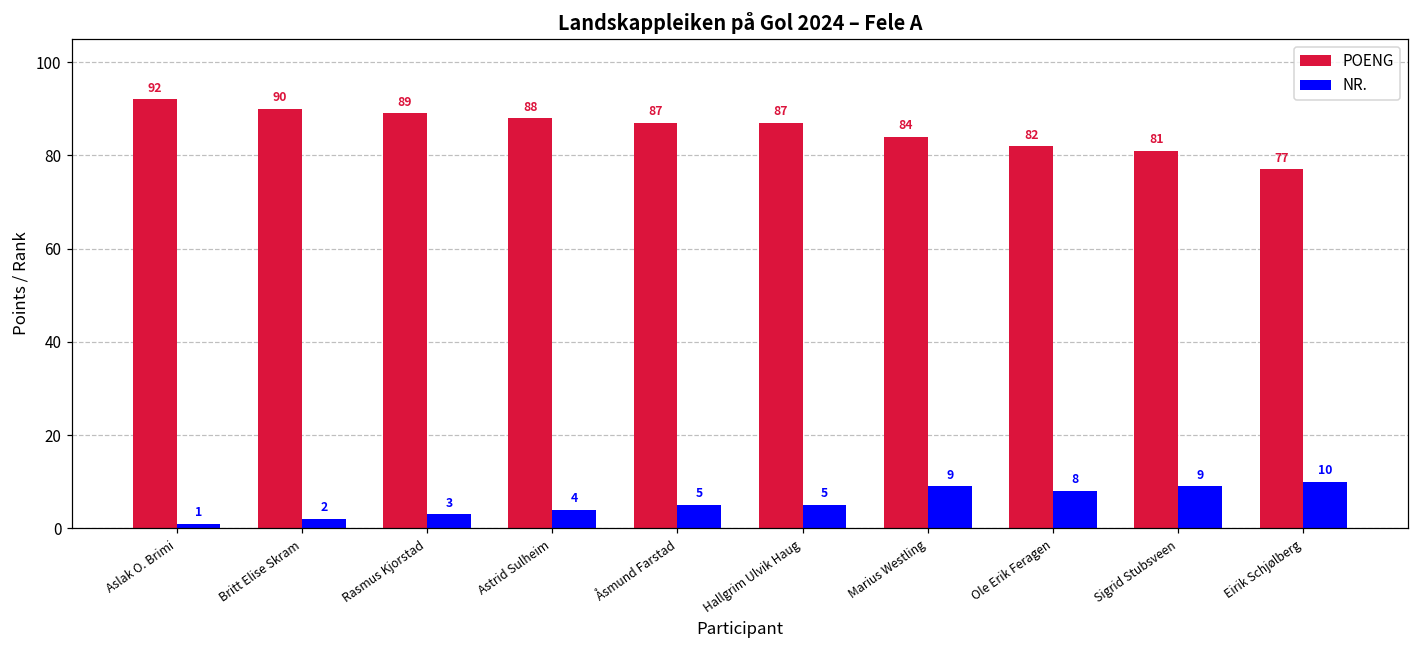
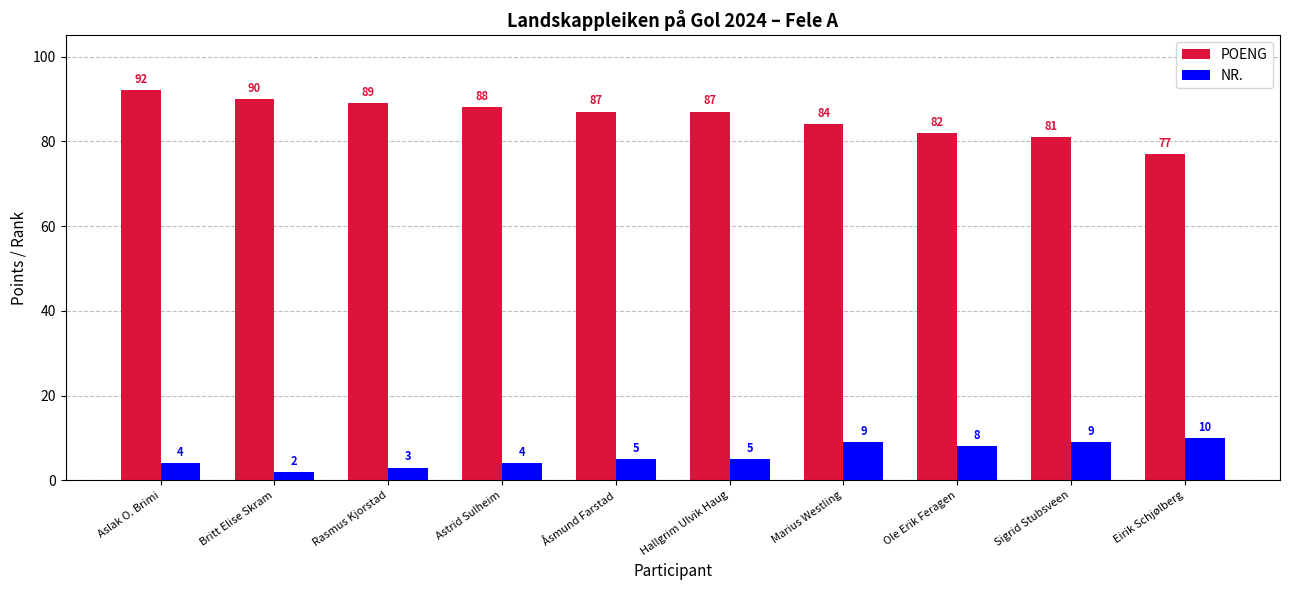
  {
    "POENG": {
      "Aslak O. Brimi": 92,
      "Britt Elise Skram": 90,
      "Rasmus Kjorstad": 89,
      "Astrid Sulheim": 88,
      "Åsmund Farstad": 87,
      "Hallgrim Ulvik Haug": 87,
      "Marius Westling": 84,
      "Ole Erik Feragen": 82,
      "Sigrid Stubsveen": 81,
      "Eirik Schjølberg": 77
    },
    "NR.": {
-     "Aslak O. Brimi": 1,
+     "Aslak O. Brimi": 4,
      "Britt Elise Skram": 2,
      "Rasmus Kjorstad": 3,
      "Astrid Sulheim": 4,
      "Åsmund Farstad": 5,
      "Hallgrim Ulvik Haug": 5,
      "Marius Westling": 9,
      "Ole Erik Feragen": 8,
      "Sigrid Stubsveen": 9,
      "Eirik Schjølberg": 10
    }
  }
